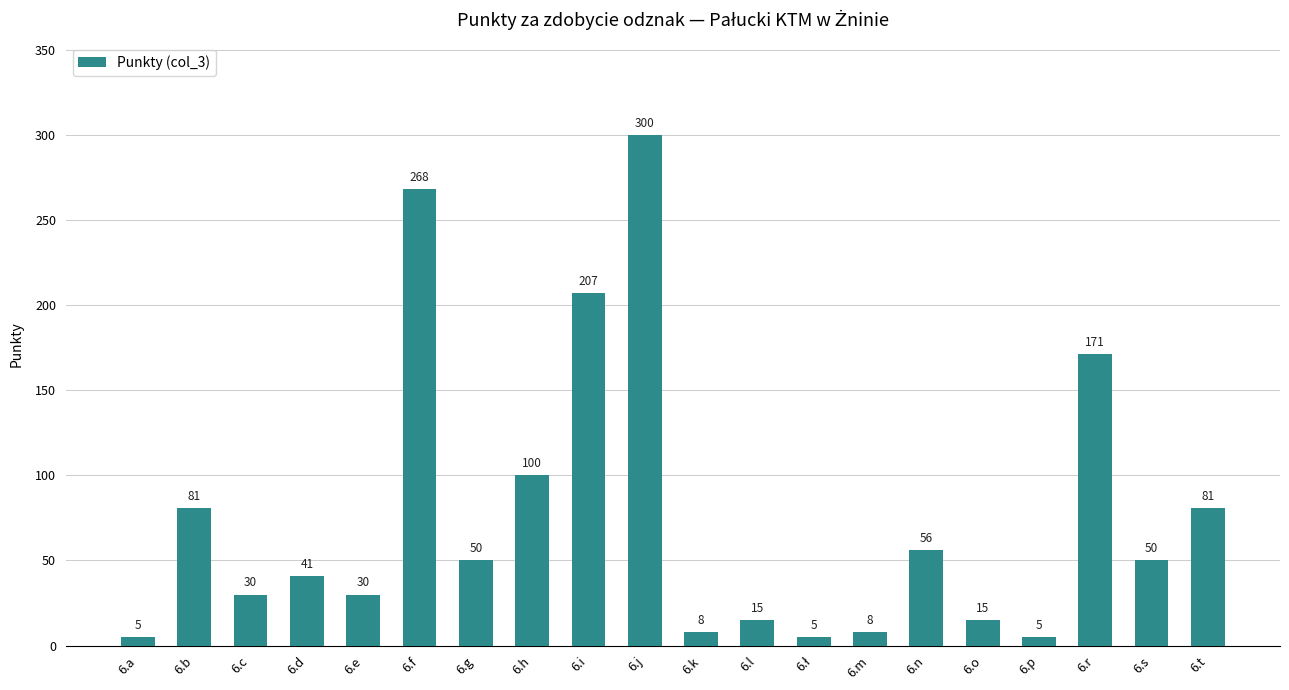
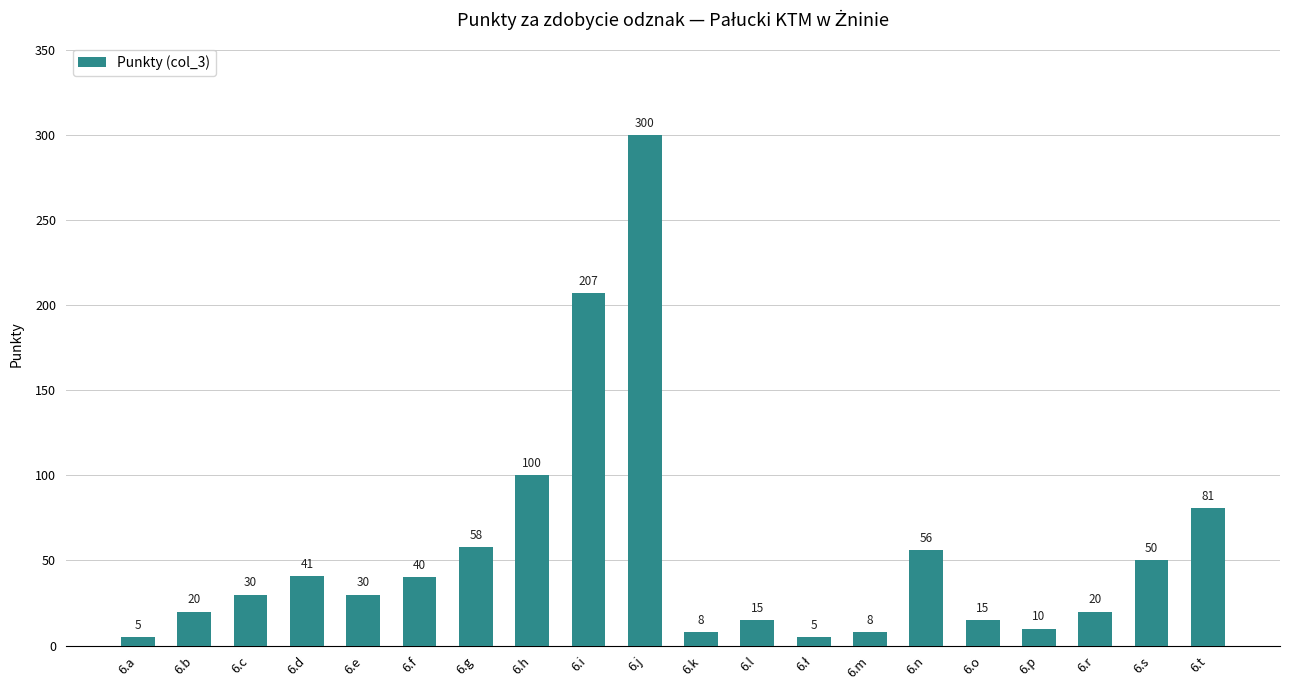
  {
    "6.a": 5,
-   "6.b": 81,
+   "6.b": 20,
    "6.c": 30,
    "6.d": 41,
    "6.e": 30,
-   "6.f": 268,
-   "6.g": 50,
+   "6.f": 40,
+   "6.g": 58,
    "6.h": 100,
    "6.i": 207,
    "6.j": 300,
    "6.k": 8,
    "6.l": 15,
    "6.ł": 5,
    "6.m": 8,
    "6.n": 56,
    "6.o": 15,
-   "6.p": 5,
-   "6.r": 171,
+   "6.p": 10,
+   "6.r": 20,
    "6.s": 50,
    "6.t": 81
  }
